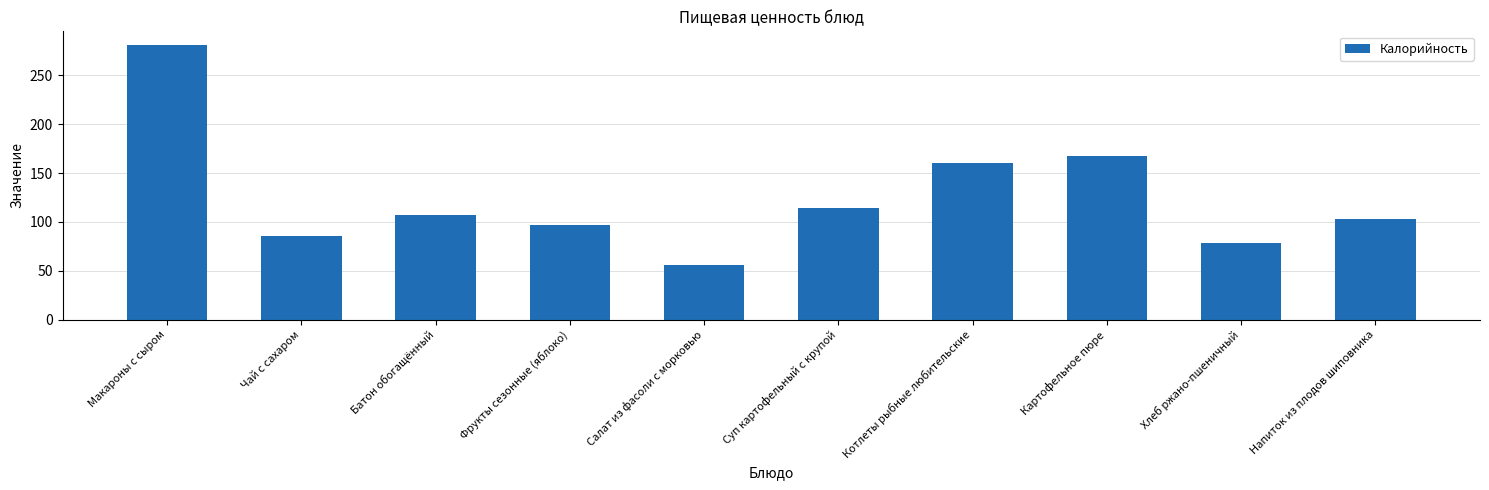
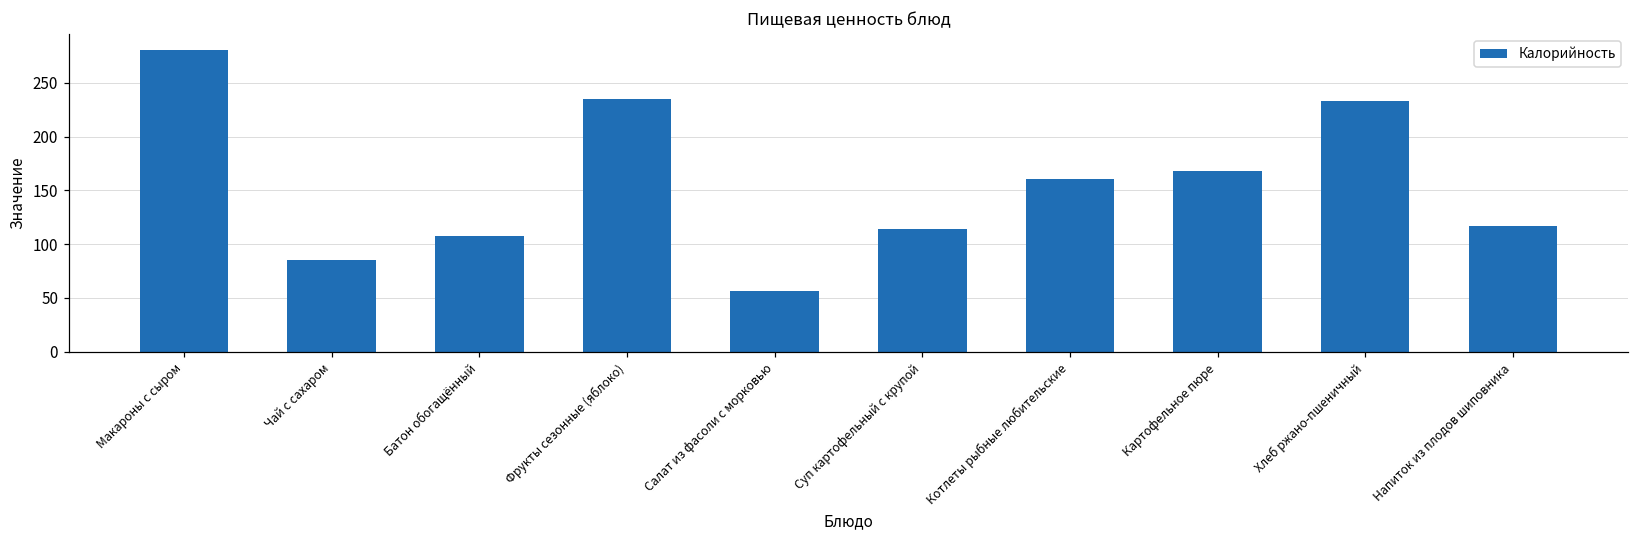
  {
    "Макароны с сыром": 280,
    "Чай с сахаром": 90,
    "Батон обогащённый": 110,
-   "Фрукты сезонные (яблоко)": 100,
+   "Фрукты сезонные (яблоко)": 240,
    "Салат из фасоли с морковью": 60,
    "Суп картофельный с крупой": 110,
    "Котлеты рыбные любительские": 160,
    "Картофельное пюре": 170,
-   "Хлеб ржано-пшеничный": 80,
-   "Напиток из плодов шиповника": 100
+   "Хлеб ржано-пшеничный": 230,
+   "Напиток из плодов шиповника": 120
  }
